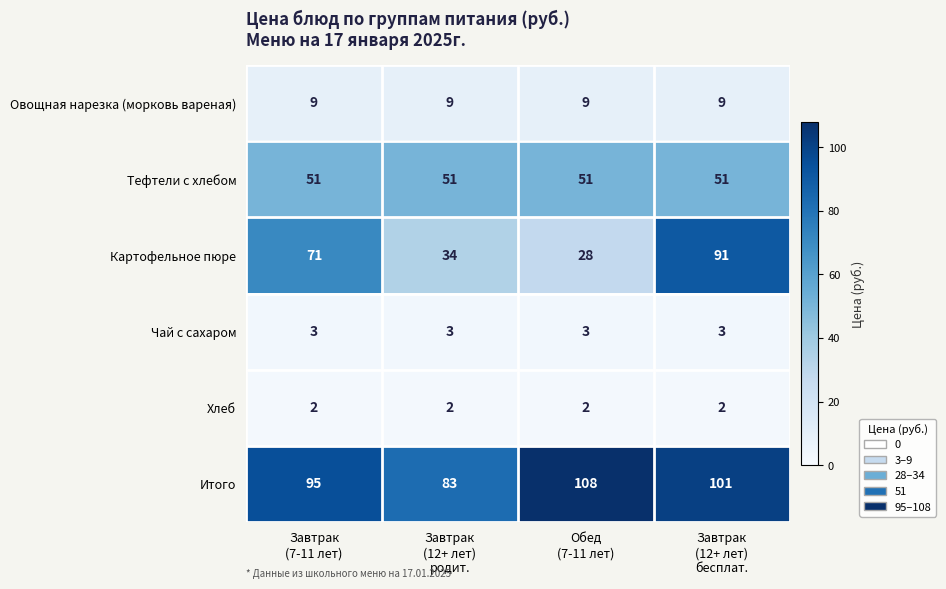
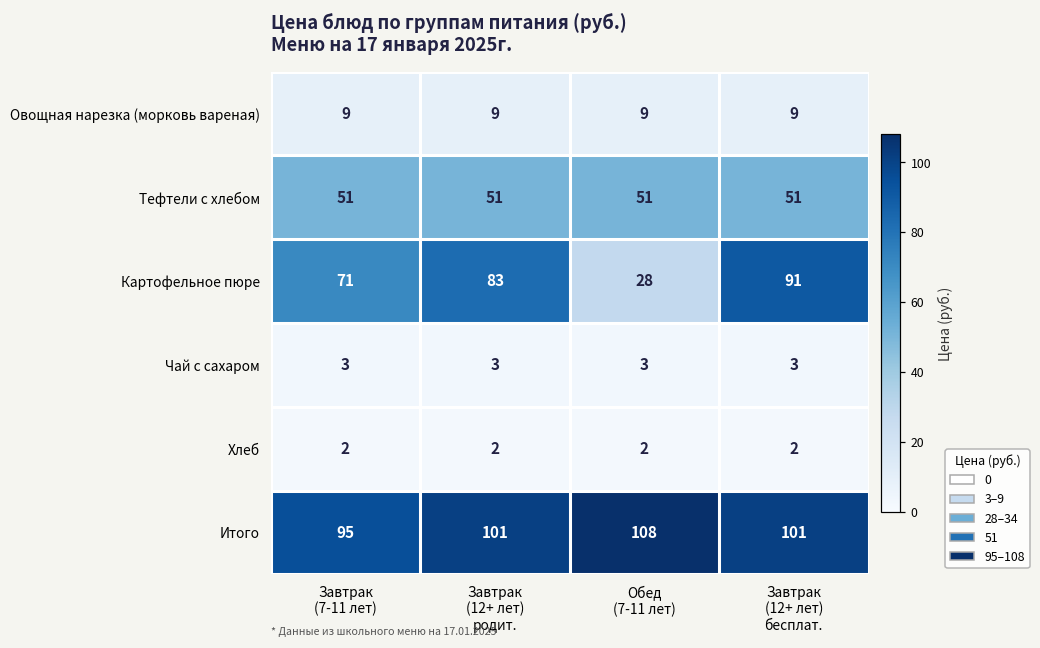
  {
    "Овощная нарезка (морковь вареная)": {
      "Завтрак (7-11 лет)": 9,
      "Завтрак (12+ лет) родит.": 9,
      "Обед (7-11 лет)": 9,
      "Завтрак (12+ лет) бесплат.": 9
    },
    "Тефтели c хлебом": {
      "Завтрак (7-11 лет)": 51,
      "Завтрак (12+ лет) родит.": 51,
      "Обед (7-11 лет)": 51,
      "Завтрак (12+ лет) бесплат.": 51
    },
    "Картофельное пюре": {
      "Завтрак (7-11 лет)": 71,
-     "Завтрак (12+ лет) родит.": 34,
+     "Завтрак (12+ лет) родит.": 83,
      "Обед (7-11 лет)": 28,
      "Завтрак (12+ лет) бесплат.": 91
    },
    "Чай с сахаром": {
      "Завтрак (7-11 лет)": 3,
      "Завтрак (12+ лет) родит.": 3,
      "Обед (7-11 лет)": 3,
      "Завтрак (12+ лет) бесплат.": 3
    },
    "Хлеб": {
      "Завтрак (7-11 лет)": 2,
      "Завтрак (12+ лет) родит.": 2,
      "Обед (7-11 лет)": 2,
      "Завтрак (12+ лет) бесплат.": 2
    },
    "Итого": {
      "Завтрак (7-11 лет)": 95,
-     "Завтрак (12+ лет) родит.": 83,
+     "Завтрак (12+ лет) родит.": 101,
      "Обед (7-11 лет)": 108,
      "Завтрак (12+ лет) бесплат.": 101
    }
  }
